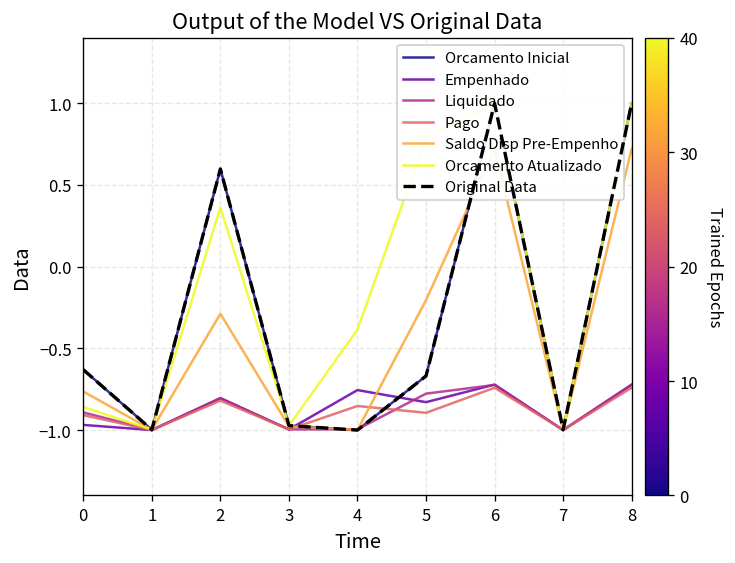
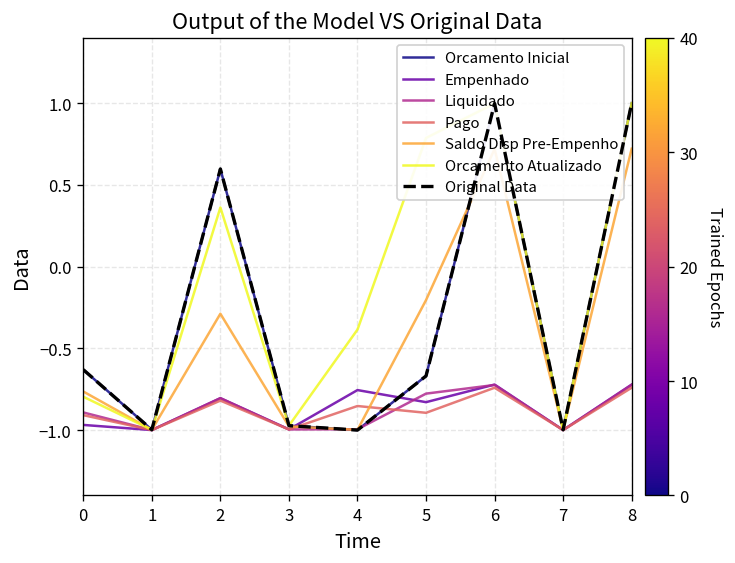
  {
    "Original Data": {
      "0": -0.63,
      "2": 0.60,
      "5": -0.67
    },
    "Empenhado": {
      "0": -0.97,
      "4": -0.76,
      "5": -0.83
    },
    "Liquidado": {
      "5": -0.78
    },
    "Pago": {
      "4": -0.85,
      "5": -0.89
    },
    "Saldo Disp Pre-Empenho": {
      "0": -0.76,
      "2": -0.29,
      "5": -0.20,
      "8": 0.72
    },
    "Orcamento Atualizado": {
-     "0": -0.86,
+     "0": -0.80,
      "2": 0.36,
      "4": -0.39
    }
  }
